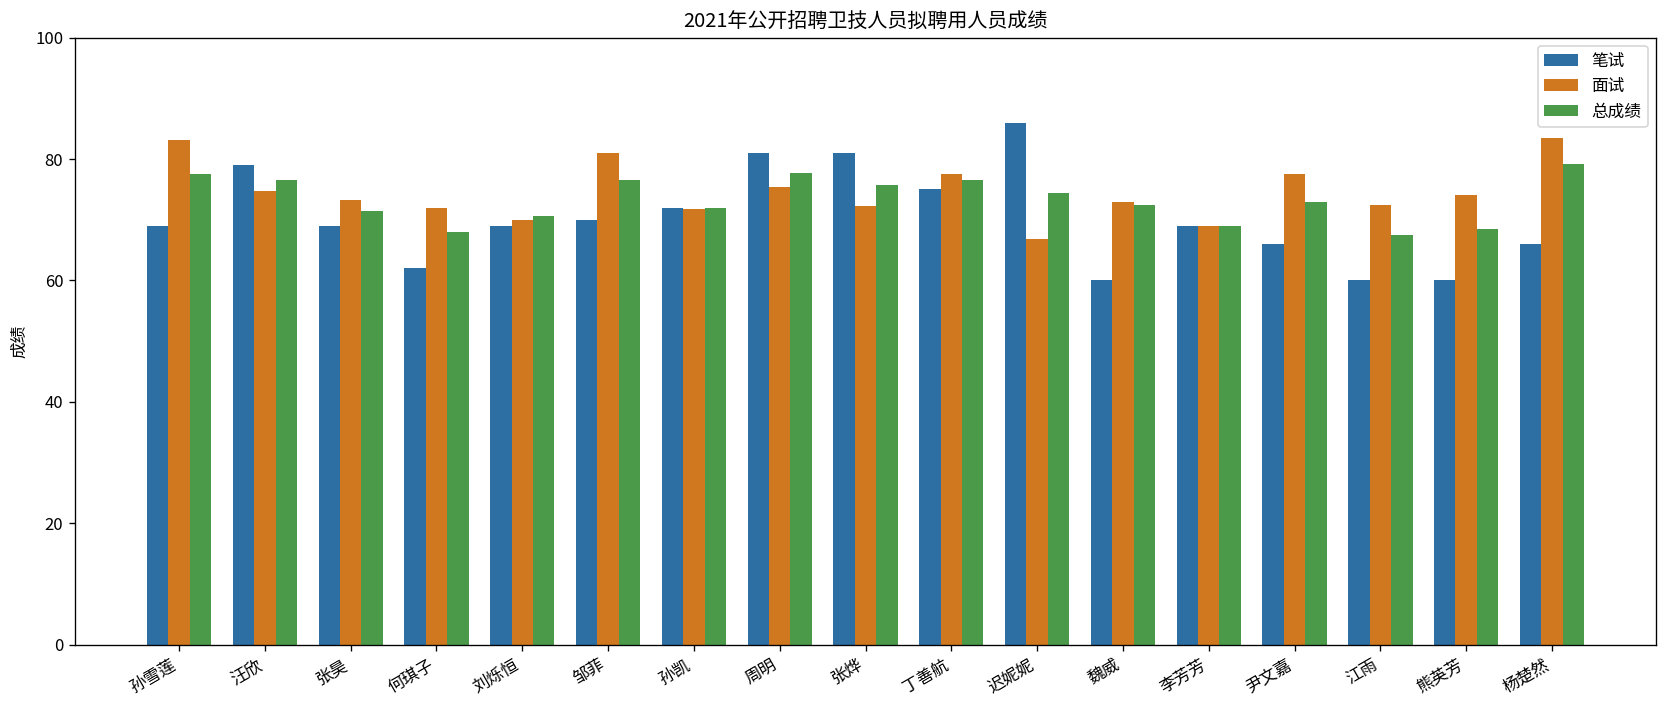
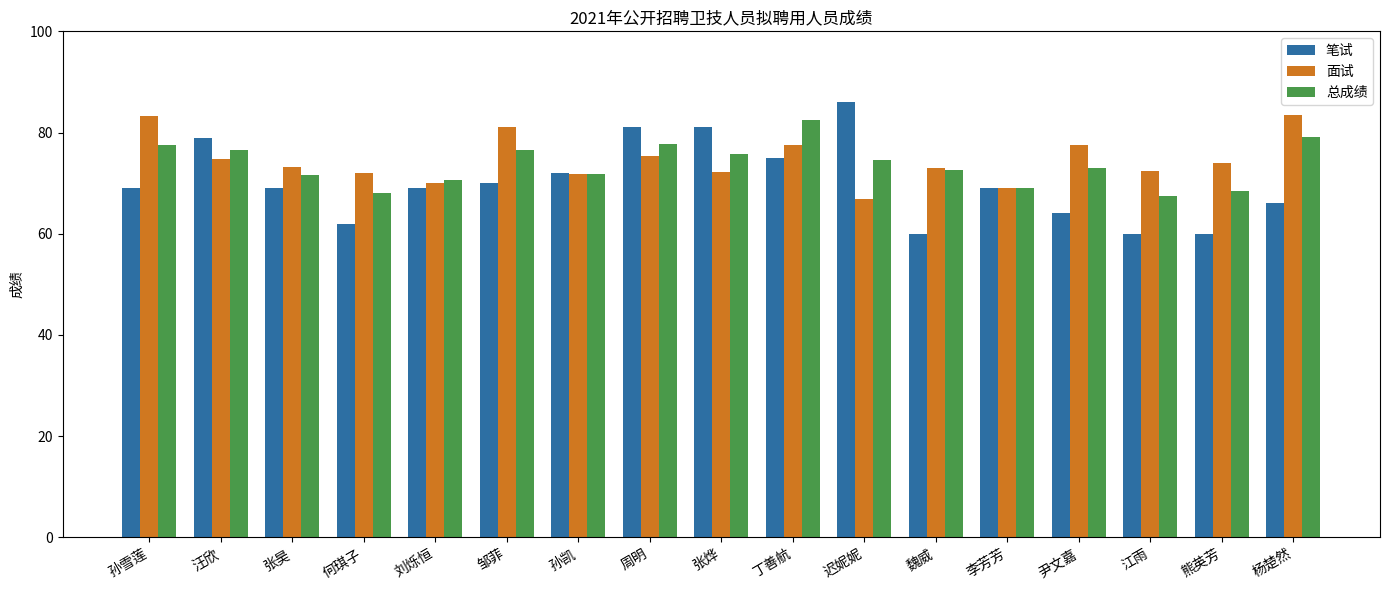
  {
    "笔试": {
      "孙雪莲": 69,
      "汪欣": 79,
      "张昊": 69,
      "何琪子": 62,
      "刘烁恒": 69,
      "邹菲": 70,
      "孙凯": 72,
      "周明": 81,
      "张烨": 81,
      "丁善航": 75,
      "迟妮妮": 86,
      "魏威": 60,
      "李芳芳": 69,
-     "尹文嘉": 66,
+     "尹文嘉": 64,
      "江雨": 60,
      "熊英芳": 60,
      "杨楚然": 66
    },
    "面试": {
      "孙雪莲": 83,
      "汪欣": 75,
      "张昊": 73,
      "何琪子": 72,
      "刘烁恒": 70,
      "邹菲": 81,
      "孙凯": 72,
      "周明": 75,
      "张烨": 72,
      "丁善航": 78,
      "迟妮妮": 67,
      "魏威": 73,
      "李芳芳": 69,
      "尹文嘉": 78,
      "江雨": 72,
      "熊英芳": 74,
      "杨楚然": 83
    },
    "总成绩": {
      "孙雪莲": 78,
      "汪欣": 76,
      "张昊": 72,
      "何琪子": 68,
      "刘烁恒": 71,
      "邹菲": 77,
      "孙凯": 72,
      "周明": 78,
      "张烨": 76,
-     "丁善航": 77,
+     "丁善航": 82,
      "迟妮妮": 74,
      "魏威": 73,
      "李芳芳": 69,
      "尹文嘉": 73,
      "江雨": 67,
      "熊英芳": 68,
      "杨楚然": 79
    }
  }
